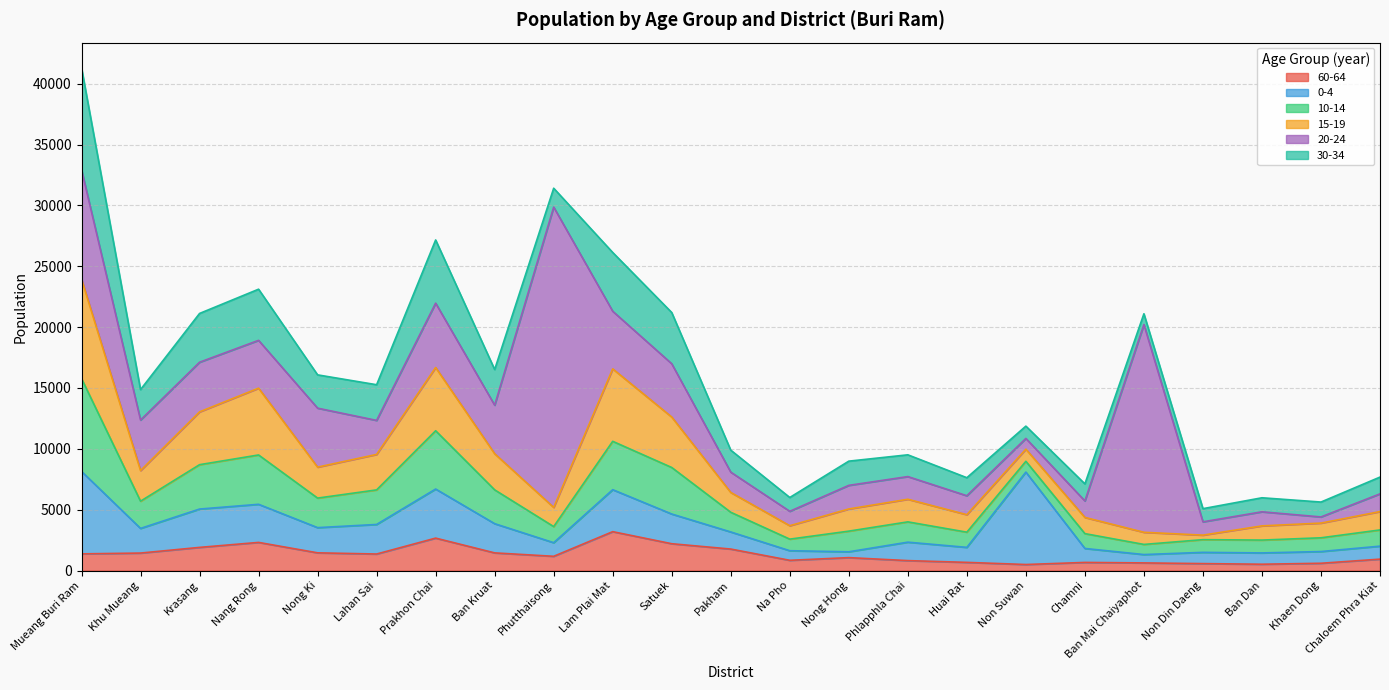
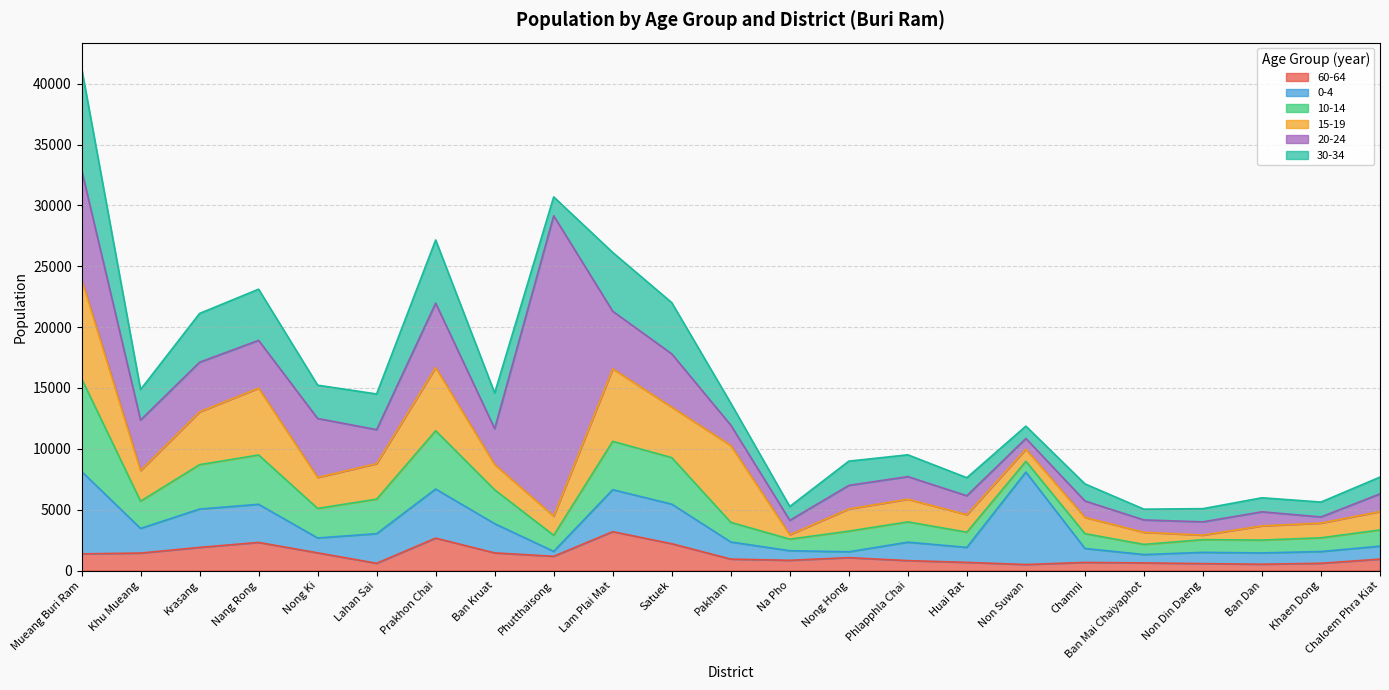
  {
    "60-64": {
      "Mueang Buri Ram": 1400,
      "Khu Mueang": 1400,
      "Krasang": 1900,
      "Nang Rong": 2300,
      "Nong Ki": 1500,
-     "Lahan Sai": 1400,
+     "Lahan Sai": 600,
      "Prakhon Chai": 2700,
      "Ban Kruat": 1500,
      "Phutthaisong": 1200,
      "Lam Plai Mat": 3200,
      "Satuek": 2200,
-     "Pakham": 1800,
+     "Pakham": 900,
      "Na Pho": 800,
      "Nong Hong": 1100,
      "Phlapphla Chai": 800,
      "Huai Rat": 700,
      "Non Suwan": 500,
      "Chamni": 700,
      "Ban Mai Chaiyaphot": 600,
      "Non Din Daeng": 600,
      "Ban Dan": 500,
      "Khaen Dong": 600,
      "Chaloem Phra Kiat": 900
    },
    "0-4": {
      "Mueang Buri Ram": 6800,
      "Khu Mueang": 2000,
      "Krasang": 3100,
      "Nang Rong": 3100,
-     "Nong Ki": 2100,
+     "Nong Ki": 1200,
      "Lahan Sai": 2400,
      "Prakhon Chai": 4000,
      "Ban Kruat": 2400,
-     "Phutthaisong": 1100,
+     "Phutthaisong": 400,
      "Lam Plai Mat": 3400,
-     "Satuek": 2400,
+     "Satuek": 3300,
      "Pakham": 1400,
      "Na Pho": 800,
      "Nong Hong": 500,
      "Phlapphla Chai": 1500,
      "Huai Rat": 1200,
      "Non Suwan": 7600,
      "Chamni": 1100,
      "Ban Mai Chaiyaphot": 700,
      "Non Din Daeng": 900,
      "Ban Dan": 900,
      "Khaen Dong": 1000,
      "Chaloem Phra Kiat": 1100
    },
    "15-19": {
      "Mueang Buri Ram": 8200,
      "Khu Mueang": 2500,
      "Krasang": 4300,
      "Nang Rong": 5500,
      "Nong Ki": 2500,
      "Lahan Sai": 2900,
      "Prakhon Chai": 5200,
-     "Ban Kruat": 3000,
+     "Ban Kruat": 2100,
      "Phutthaisong": 1600,
      "Lam Plai Mat": 6000,
      "Satuek": 4100,
-     "Pakham": 1600,
-     "Na Pho": 1100,
+     "Pakham": 6300,
+     "Na Pho": 400,
      "Nong Hong": 1800,
      "Phlapphla Chai": 1900,
      "Huai Rat": 1400,
      "Non Suwan": 1000,
      "Chamni": 1300,
      "Ban Mai Chaiyaphot": 1000,
      "Non Din Daeng": 400,
      "Ban Dan": 1200,
      "Khaen Dong": 1200,
      "Chaloem Phra Kiat": 1500
    },
    "20-24": {
      "Mueang Buri Ram": 9000,
      "Khu Mueang": 4200,
      "Krasang": 4100,
      "Nang Rong": 3900,
      "Nong Ki": 4800,
      "Lahan Sai": 2800,
      "Prakhon Chai": 5300,
-     "Ban Kruat": 4000,
+     "Ban Kruat": 2900,
      "Phutthaisong": 24700,
      "Lam Plai Mat": 4700,
      "Satuek": 4400,
      "Pakham": 1700,
      "Na Pho": 1200,
      "Nong Hong": 1900,
      "Phlapphla Chai": 1900,
      "Huai Rat": 1600,
      "Non Suwan": 900,
      "Chamni": 1400,
-     "Ban Mai Chaiyaphot": 17100,
+     "Ban Mai Chaiyaphot": 1000,
      "Non Din Daeng": 1100,
      "Ban Dan": 1200,
      "Khaen Dong": 500,
      "Chaloem Phra Kiat": 1500
    }
  }
